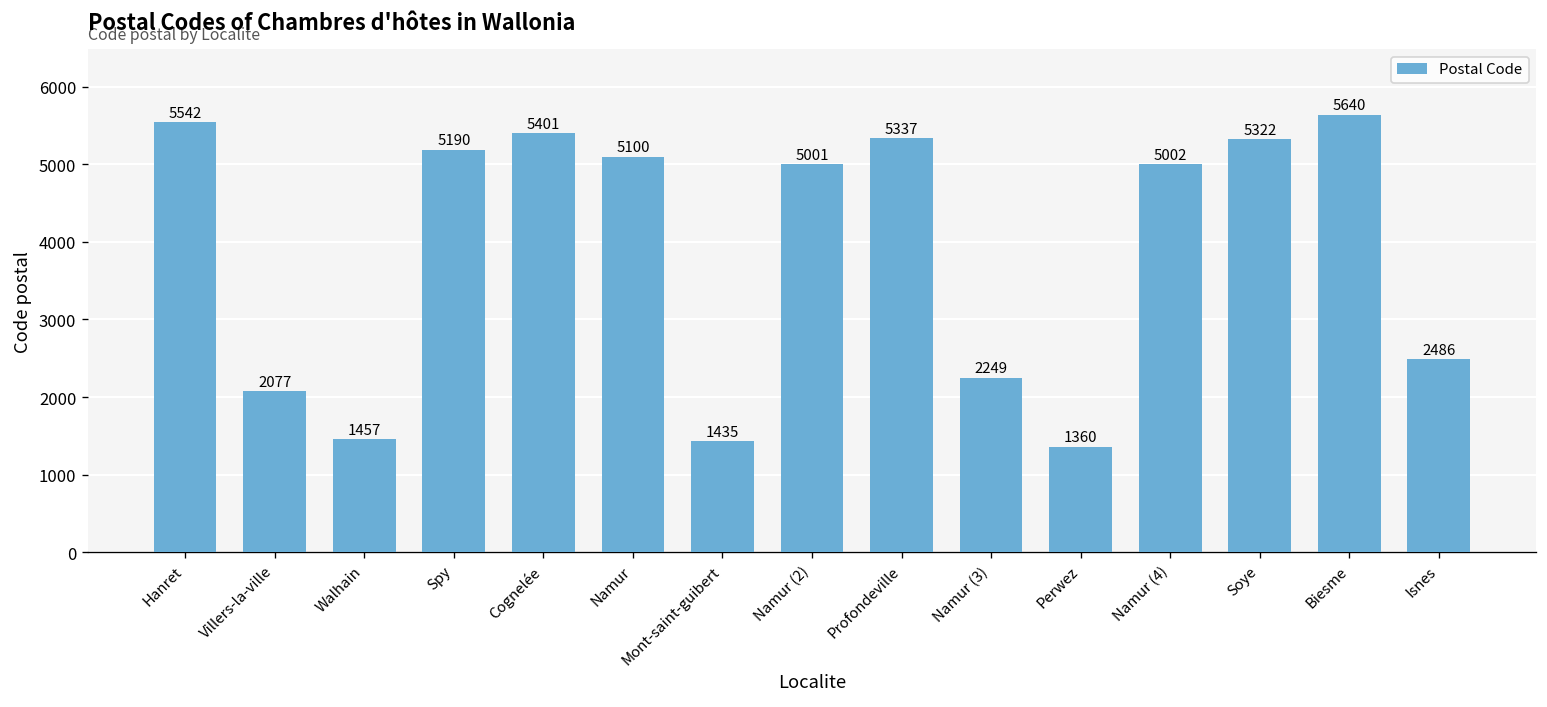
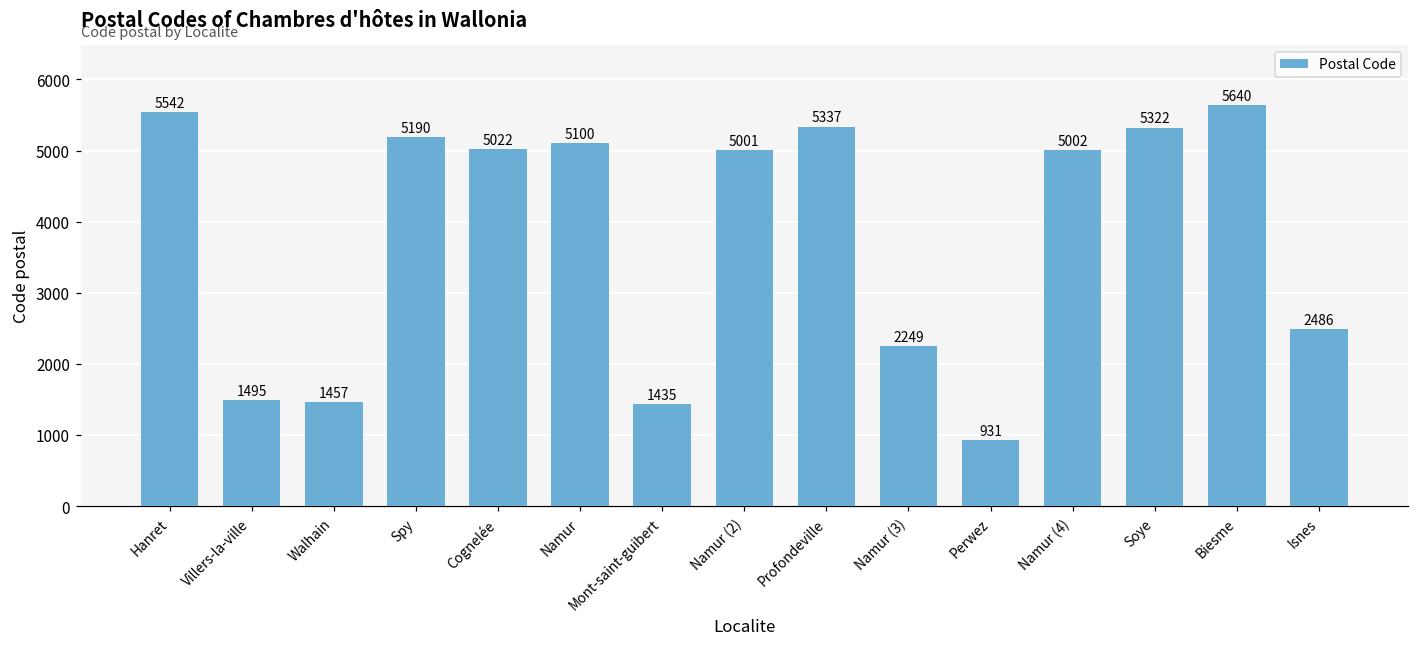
  {
    "Hanret": 5542,
-   "Villers-la-ville": 2077,
+   "Villers-la-ville": 1495,
    "Walhain": 1457,
    "Spy": 5190,
-   "Cognelée": 5401,
+   "Cognelée": 5022,
    "Namur": 5100,
    "Mont-saint-guibert": 1435,
    "Namur (2)": 5001,
    "Profondeville": 5337,
    "Namur (3)": 2249,
-   "Perwez": 1360,
+   "Perwez": 931,
    "Namur (4)": 5002,
    "Soye": 5322,
    "Biesme": 5640,
    "Isnes": 2486
  }
